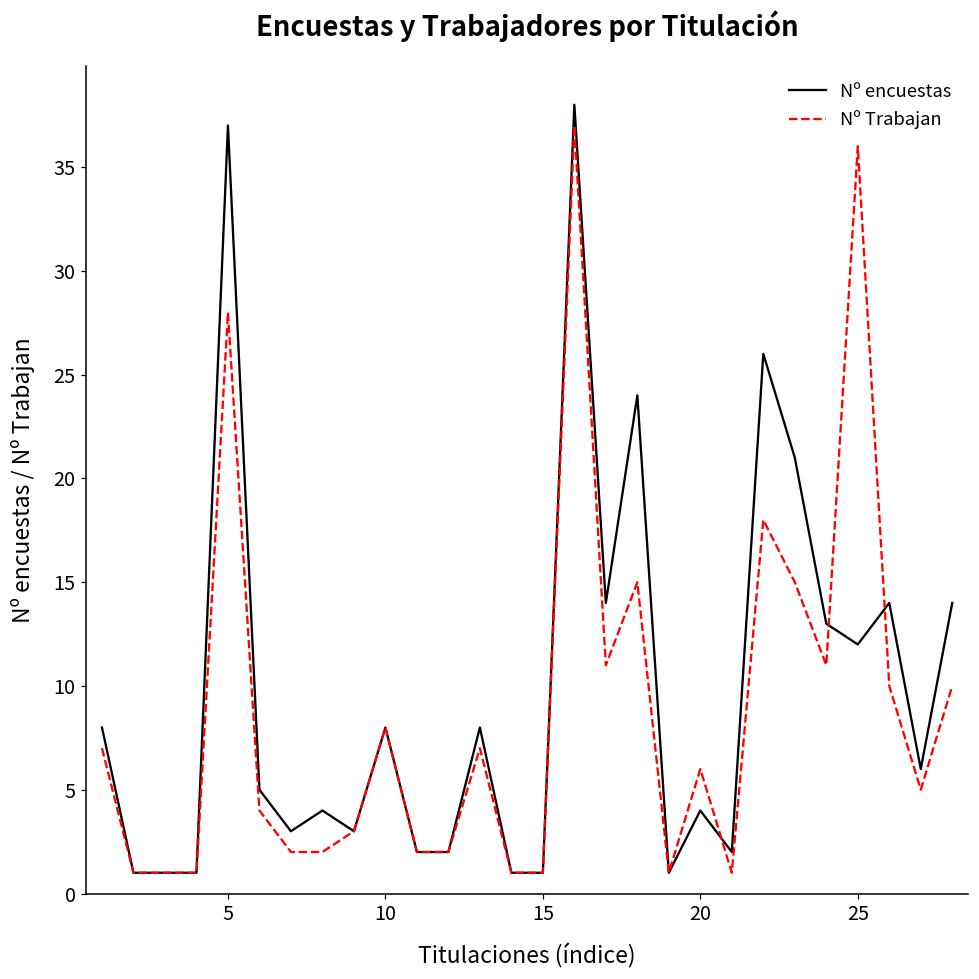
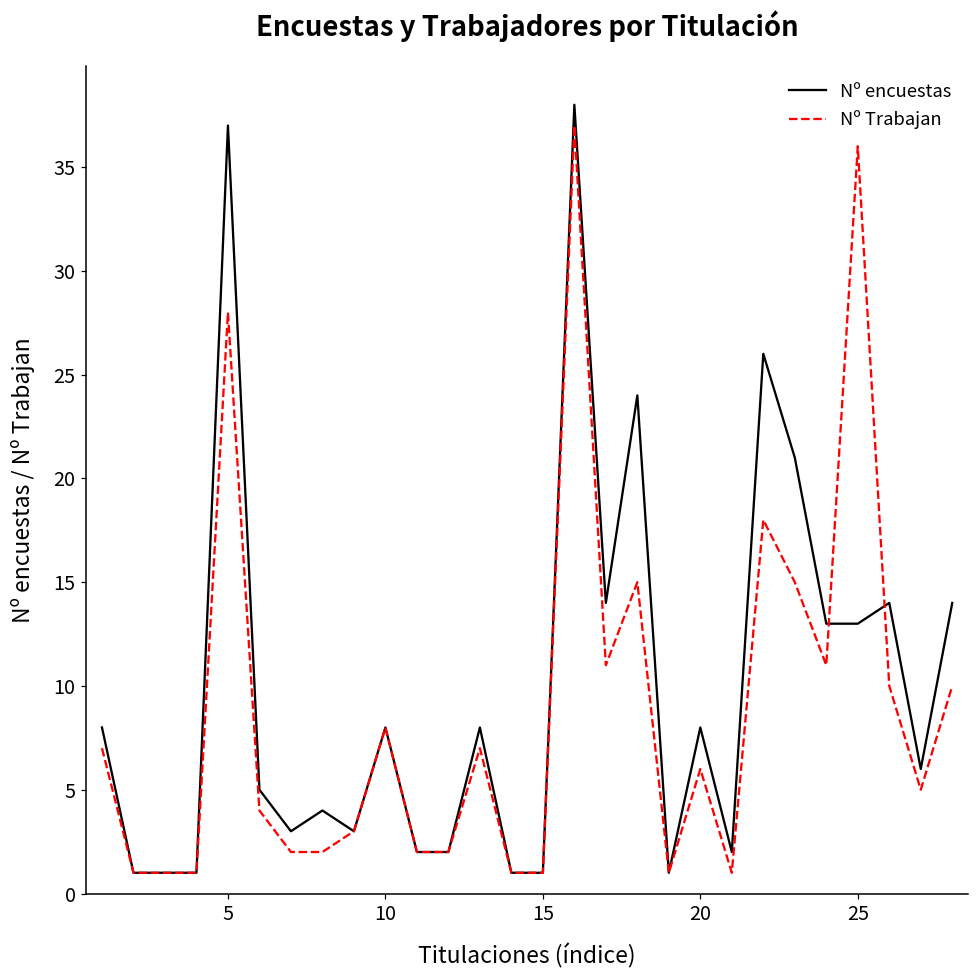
  {
    "Nº encuestas": {
      "5": 37,
-     "20": 4,
-     "25": 12
+     "20": 8,
+     "25": 13
    },
    "Nº Trabajan": {
      "5": 28,
      "20": 6,
      "25": 36
    }
  }
